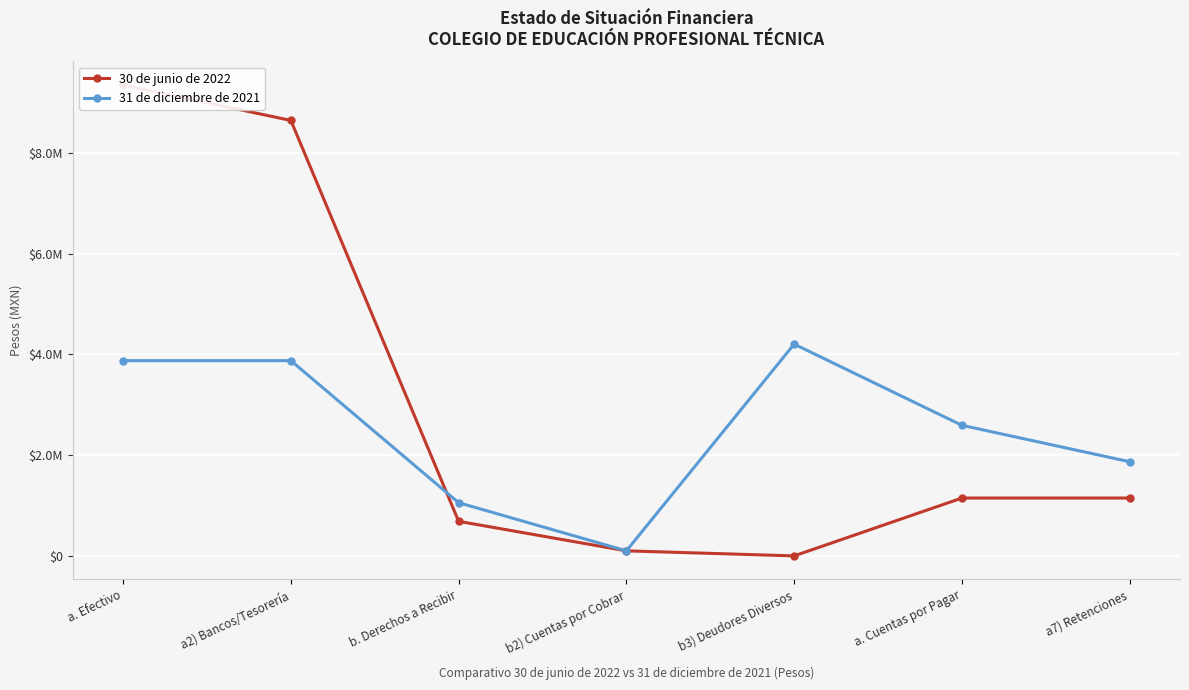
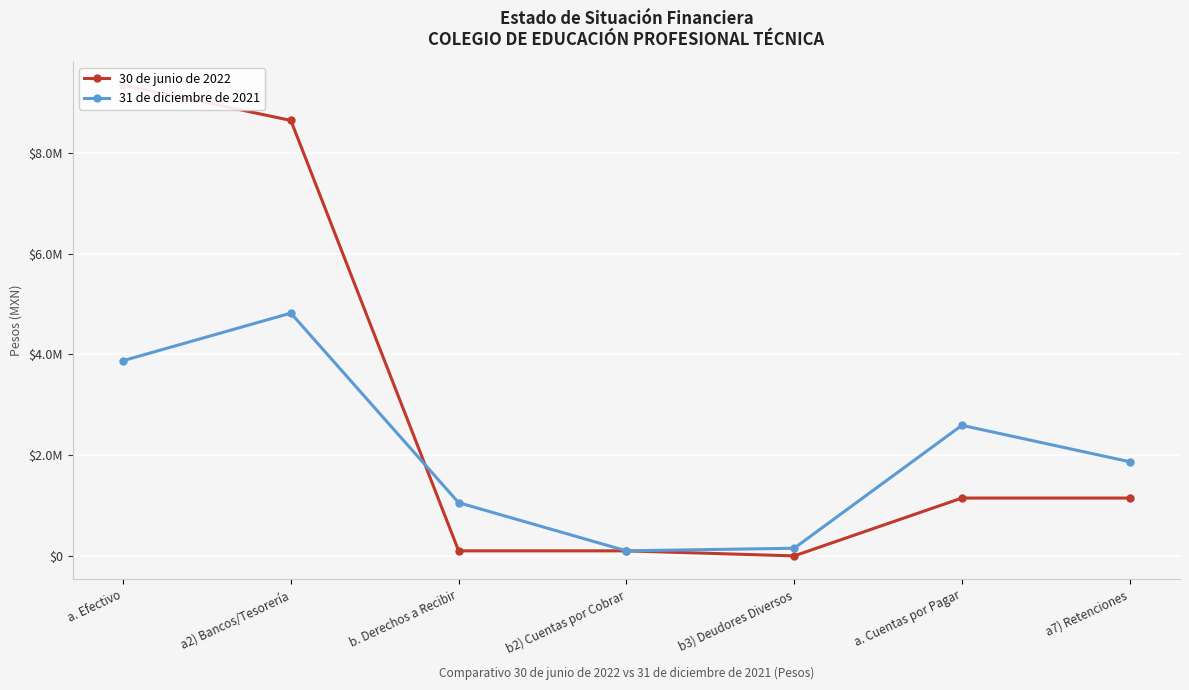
  {
    "30 de junio de 2022": {
      "a2) Bancos/Tesorería": "$8600000",
-     "b. Derechos a Recibir": "$700000",
+     "b. Derechos a Recibir": "$100000",
      "b3) Deudores Diversos": "$0",
      "a. Cuentas por Pagar": "$1100000",
      "a7) Retenciones": "$1100000"
    },
    "31 de diciembre de 2021": {
      "a. Efectivo": "$3900000",
-     "a2) Bancos/Tesorería": "$3900000",
+     "a2) Bancos/Tesorería": "$4800000",
      "b. Derechos a Recibir": "$1100000",
-     "b3) Deudores Diversos": "$4200000",
+     "b3) Deudores Diversos": "$200000",
      "a. Cuentas por Pagar": "$2600000",
      "a7) Retenciones": "$1900000"
    }
  }
